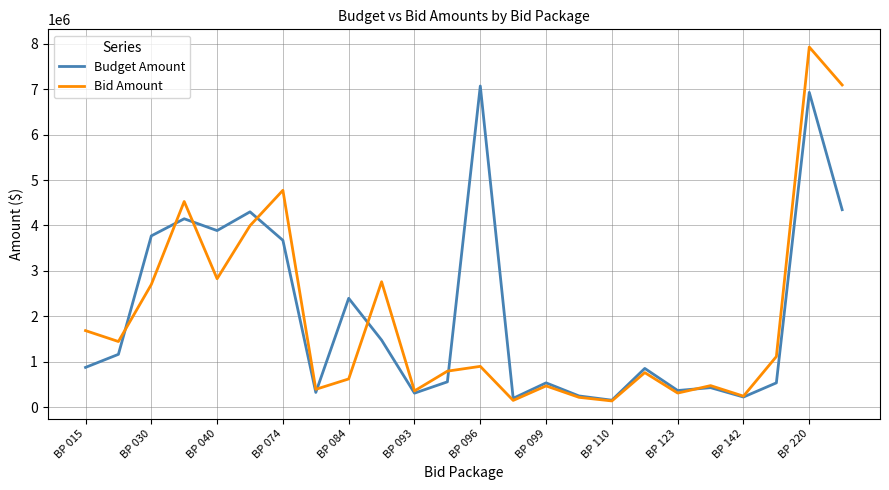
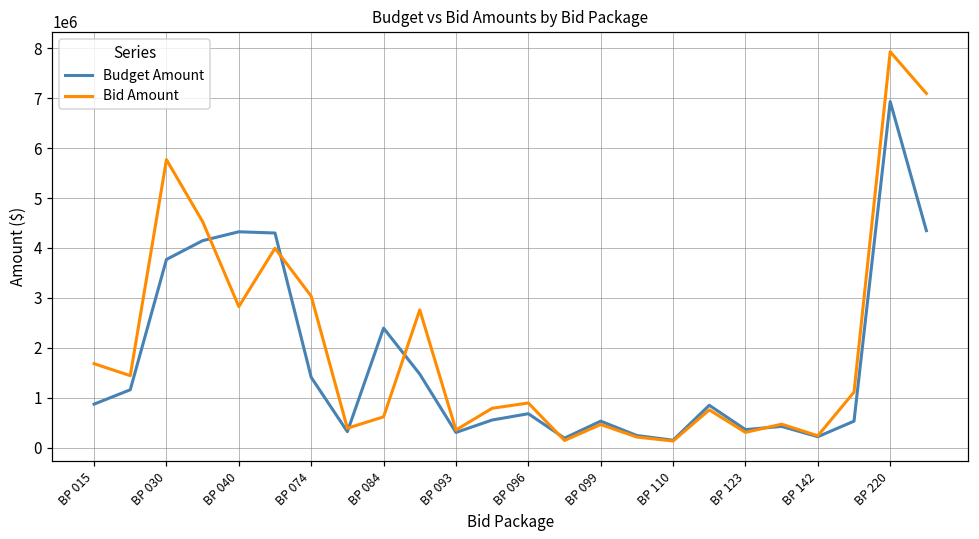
  {
    "Budget Amount": {
      "BP 015": 900000,
      "BP 030": 3800000,
-     "BP 040": 3900000,
-     "BP 074": 3700000,
+     "BP 040": 4300000,
+     "BP 074": 1400000,
      "BP 084": 2400000,
-     "BP 096": 7100000,
+     "BP 096": 700000,
      "BP 099": 500000,
      "BP 123": 400000,
      "BP 220": 6900000
    },
    "Bid Amount": {
      "BP 015": 1700000,
-     "BP 030": 2700000,
+     "BP 030": 5800000,
      "BP 040": 2800000,
-     "BP 074": 4800000,
+     "BP 074": 3000000,
      "BP 084": 600000,
      "BP 096": 900000,
      "BP 099": 500000,
      "BP 123": 300000,
      "BP 220": 7900000
    }
  }
